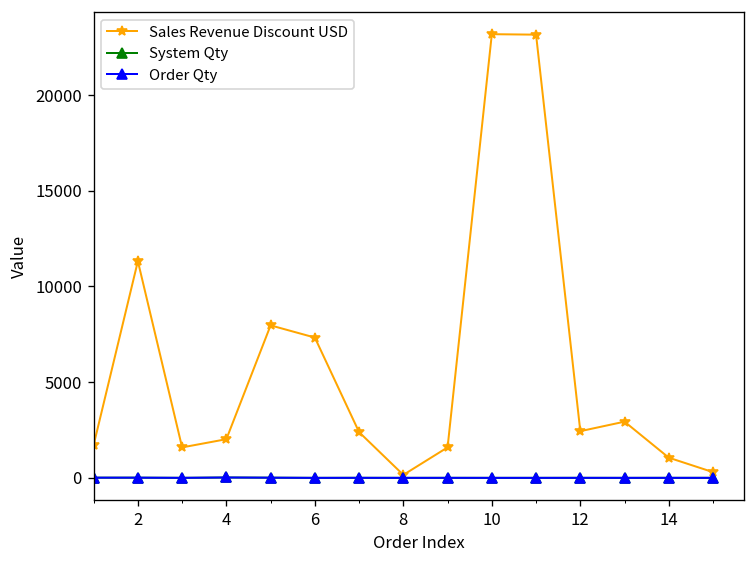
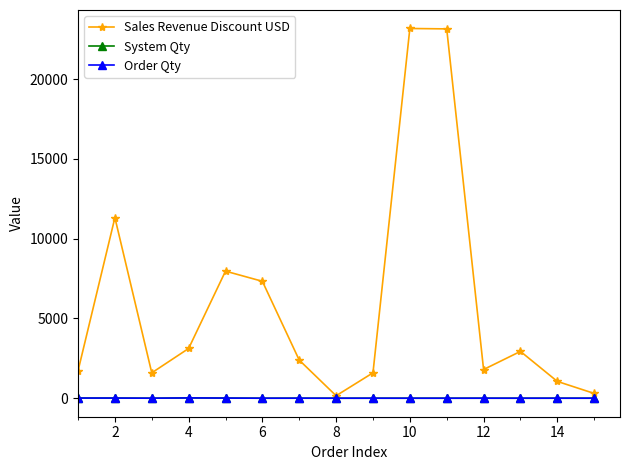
  {
    "Sales Revenue Discount USD": {
      "2": 11300,
-     "4": 2000,
+     "4": 3100,
      "6": 7300,
      "10": 23200,
-     "12": 2400,
+     "12": 1800,
      "14": 1100
    },
    "Order Qty": {
      "2": 0,
      "4": 0,
      "6": 0,
      "10": 0,
      "12": 0,
      "14": 0
    }
  }
